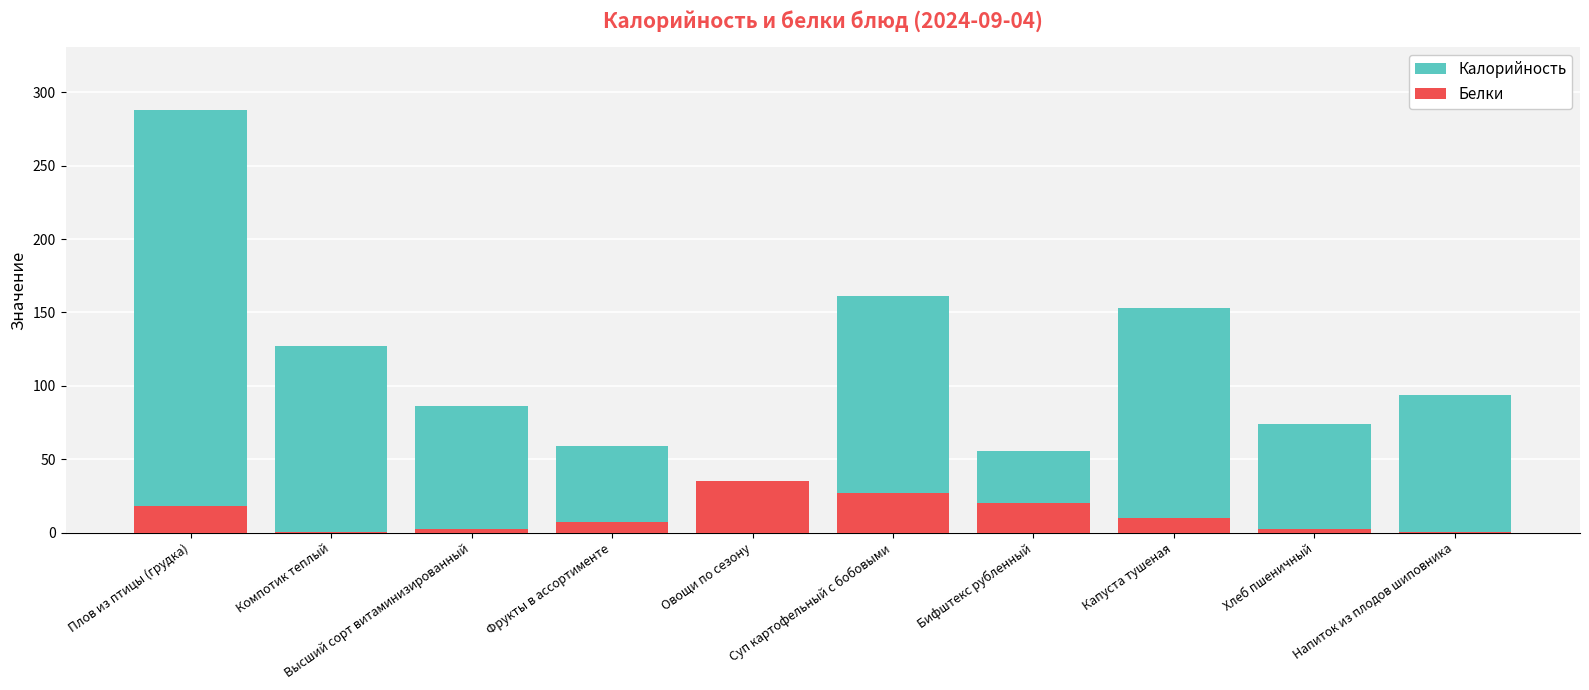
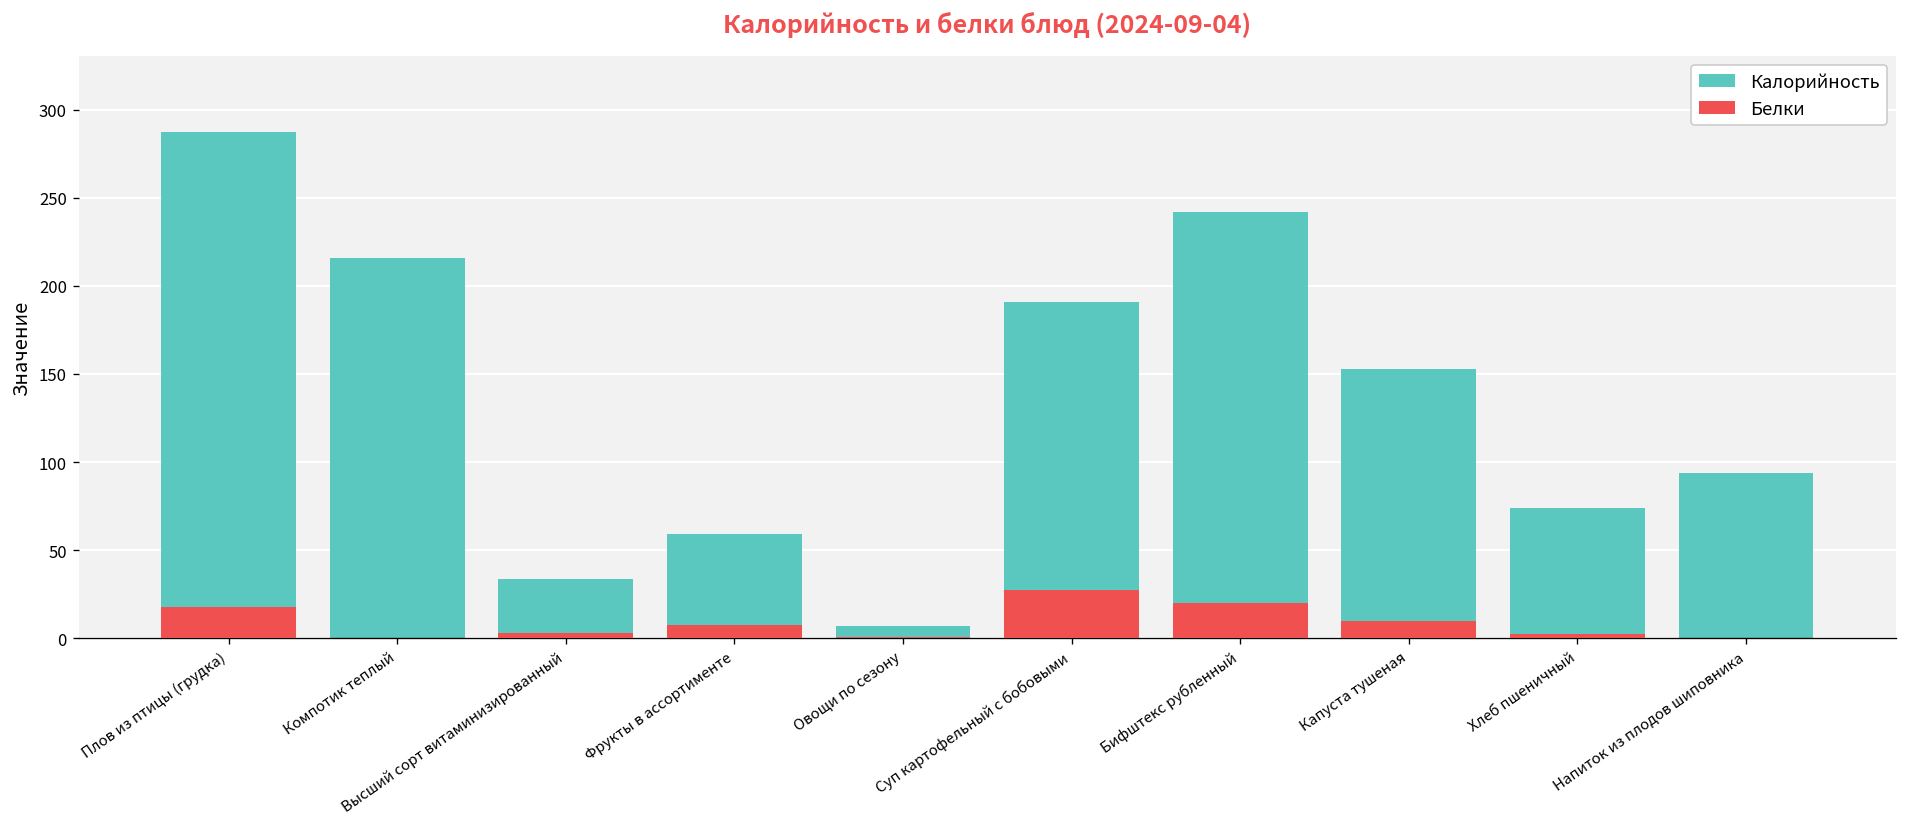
  {
    "Калорийность": {
      "Плов из птицы (грудка)": 288,
-     "Компотик теплый": 127,
-     "Высший сорт витаминизированный": 87,
+     "Компотик теплый": 216,
+     "Высший сорт витаминизированный": 33,
      "Фрукты в ассортименте": 59,
-     "Суп картофельный с бобовыми": 161,
-     "Бифштекс рубленный": 56,
+     "Суп картофельный с бобовыми": 191,
+     "Бифштекс рубленный": 242,
      "Капуста тушеная": 153,
      "Хлеб пшеничный": 74,
      "Напиток из плодов шиповника": 94
    },
    "Белки": {
-     "Овощи по сезону": 35
+     "Овощи по сезону": 0
    }
  }
